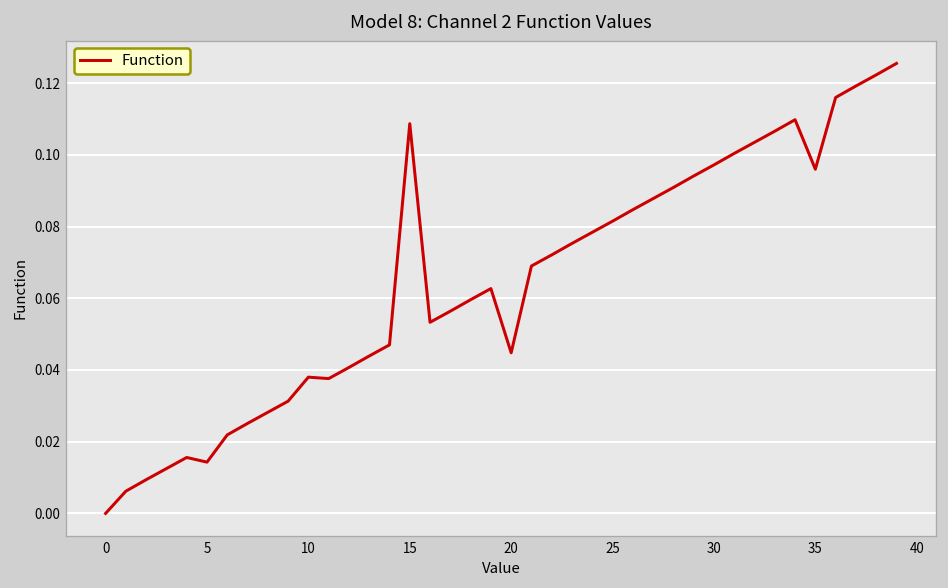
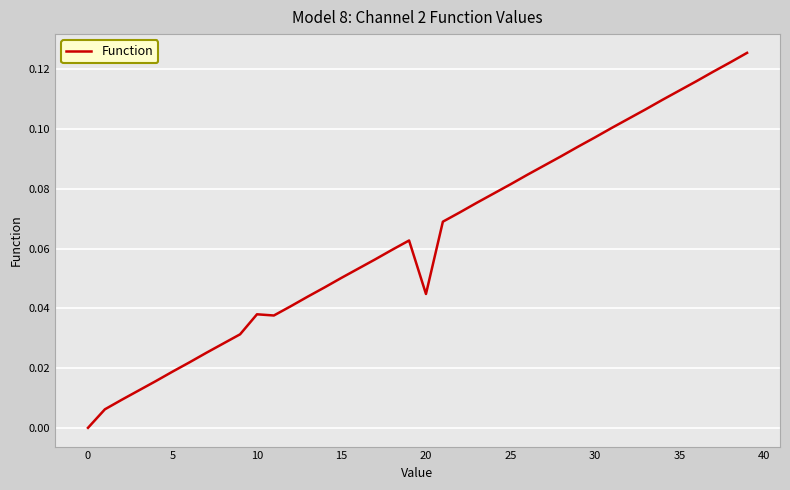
  {
    "0": 0.000,
-   "5": 0.014,
+   "5": 0.019,
    "10": 0.038,
-   "15": 0.109,
+   "15": 0.050,
    "20": 0.045,
    "25": 0.082,
    "30": 0.097,
-   "35": 0.096
+   "35": 0.113
  }
